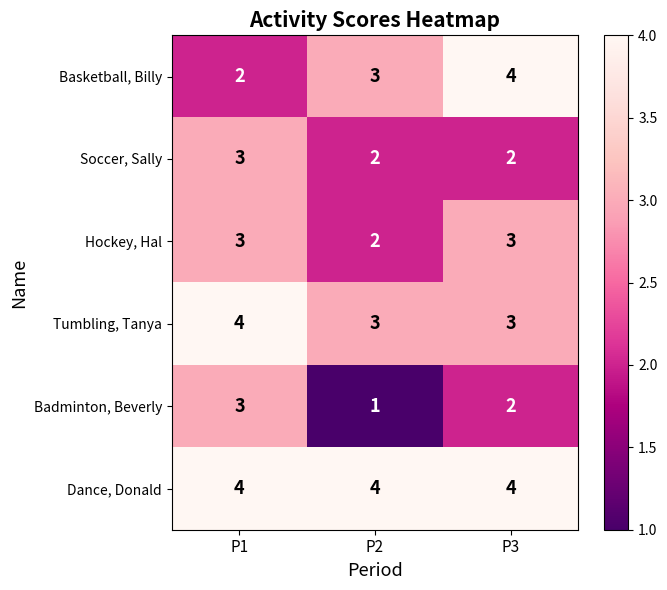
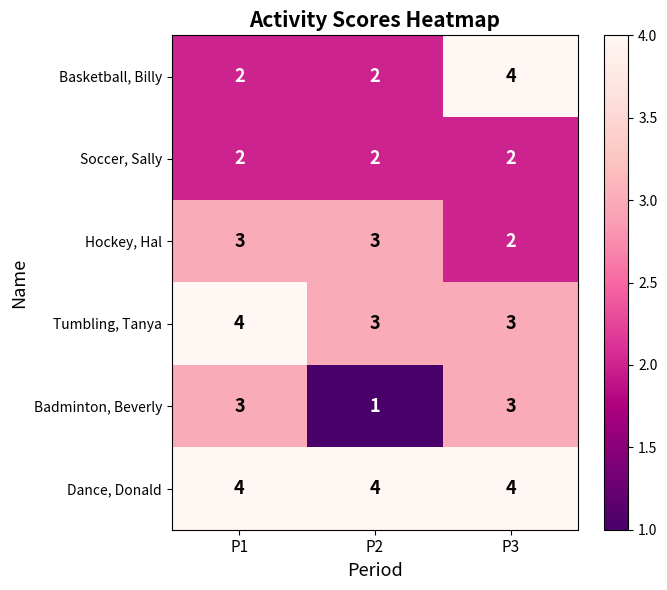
  {
    "Basketball, Billy": {
      "P1": 2,
-     "P2": 3,
+     "P2": 2,
      "P3": 4
    },
    "Soccer, Sally": {
-     "P1": 3,
+     "P1": 2,
      "P2": 2,
      "P3": 2
    },
    "Hockey, Hal": {
      "P1": 3,
-     "P2": 2,
-     "P3": 3
+     "P2": 3,
+     "P3": 2
    },
    "Tumbling, Tanya": {
      "P1": 4,
      "P2": 3,
      "P3": 3
    },
    "Badminton, Beverly": {
      "P1": 3,
      "P2": 1,
-     "P3": 2
+     "P3": 3
    },
    "Dance, Donald": {
      "P1": 4,
      "P2": 4,
      "P3": 4
    }
  }
